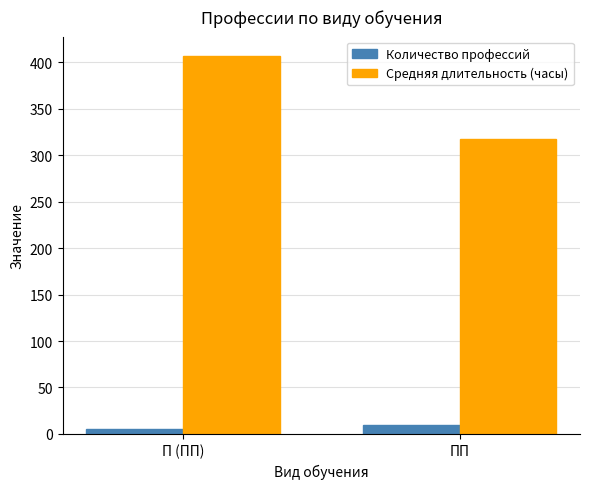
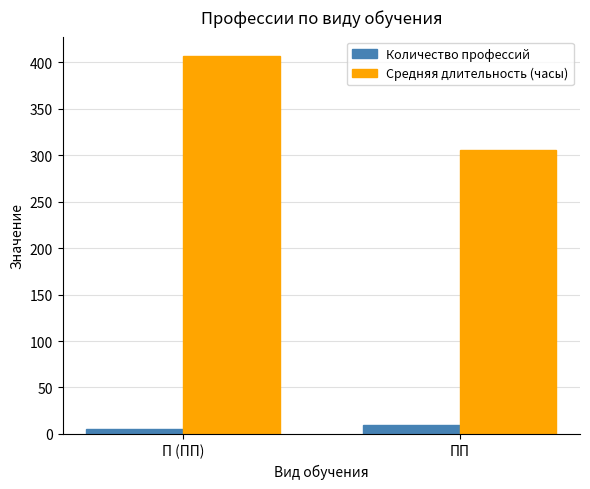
  {
    "Количество профессий": {
      "П (ПП)": 10,
      "ПП": 10
    },
    "Средняя длительность (часы)": {
      "П (ПП)": 410,
-     "ПП": 320
+     "ПП": 310
    }
  }
